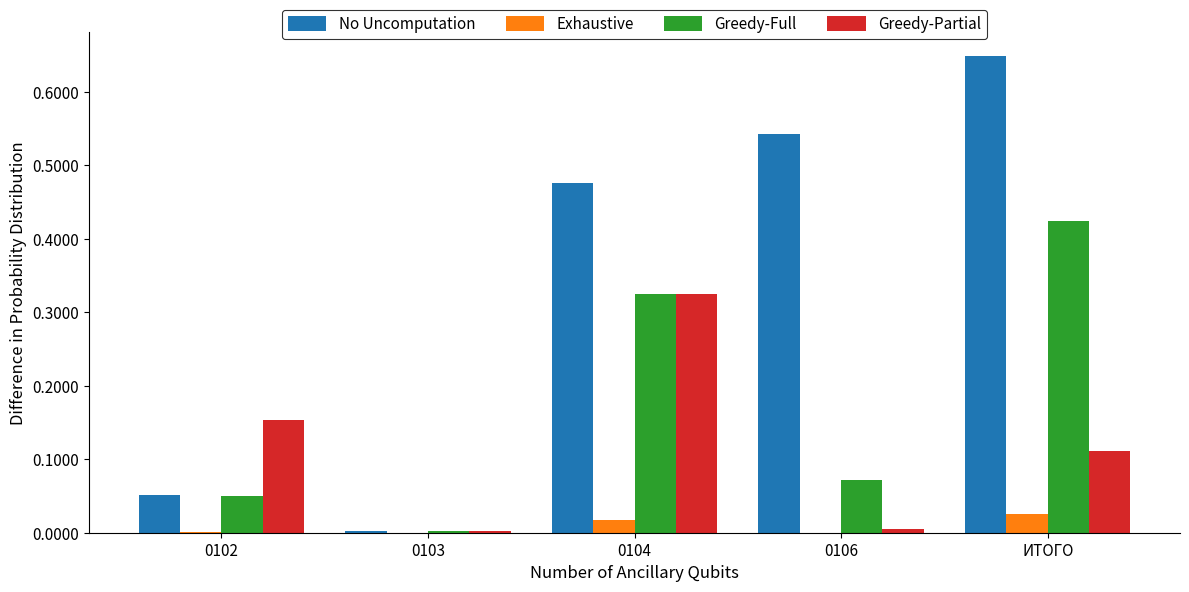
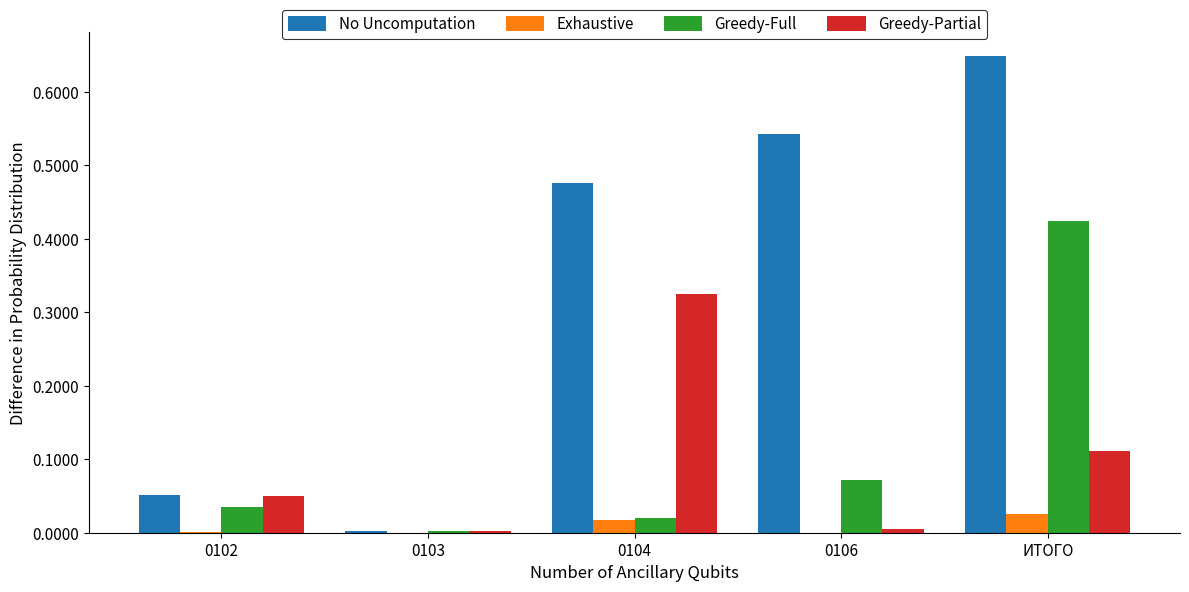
  {
    "No Uncomputation": {
      "0102": 0.05,
      "0104": 0.48,
      "0106": 0.54,
      "ИТОГО": 0.65
    },
    "Exhaustive": {
      "0103": 0.00,
      "0104": 0.02,
      "0106": 0.00,
      "ИТОГО": 0.03
    },
    "Greedy-Full": {
-     "0102": 0.05,
-     "0104": 0.32,
+     "0102": 0.04,
+     "0104": 0.02,
      "0106": 0.07,
      "ИТОГО": 0.42
    },
    "Greedy-Partial": {
-     "0102": 0.15,
+     "0102": 0.05,
      "0104": 0.32,
      "0106": 0.00,
      "ИТОГО": 0.11
    }
  }
